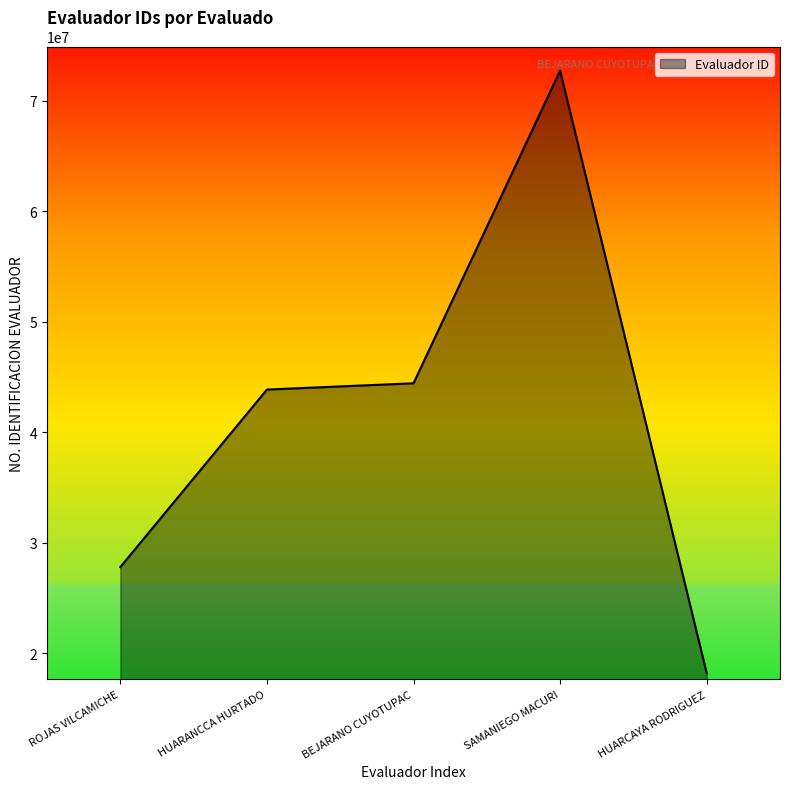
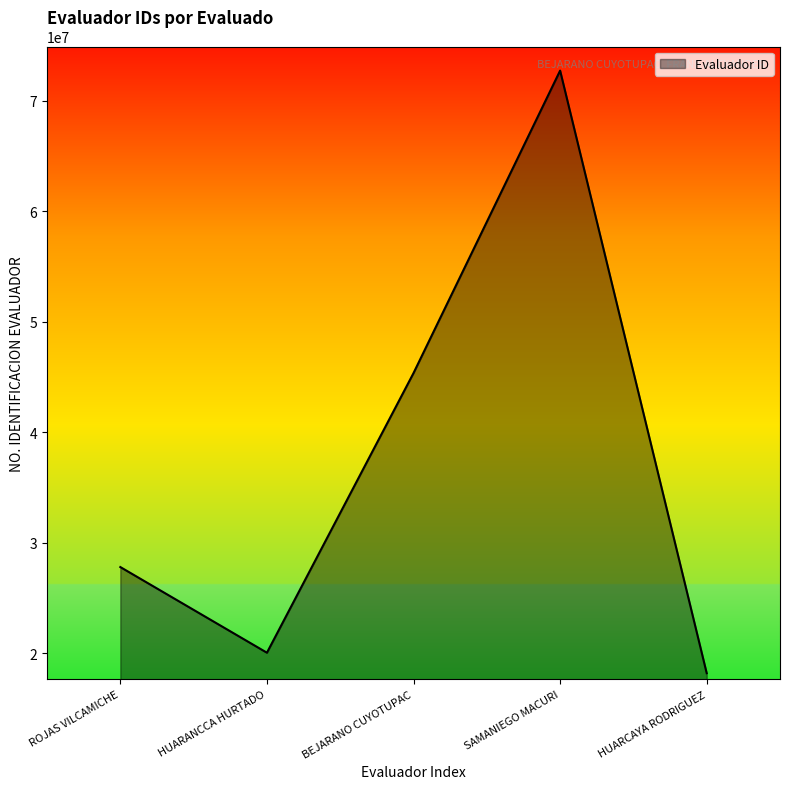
  {
    "ROJAS VILCAMICHE": 27800000,
-   "HUARANCCA HURTADO": 43900000,
-   "BEJARANO CUYOTUPAC": 44400000,
+   "HUARANCCA HURTADO": 20100000,
+   "BEJARANO CUYOTUPAC": 45400000,
    "SAMANIEGO MACURI": 72700000,
    "HUARCAYA RODRIGUEZ": 18200000
  }
